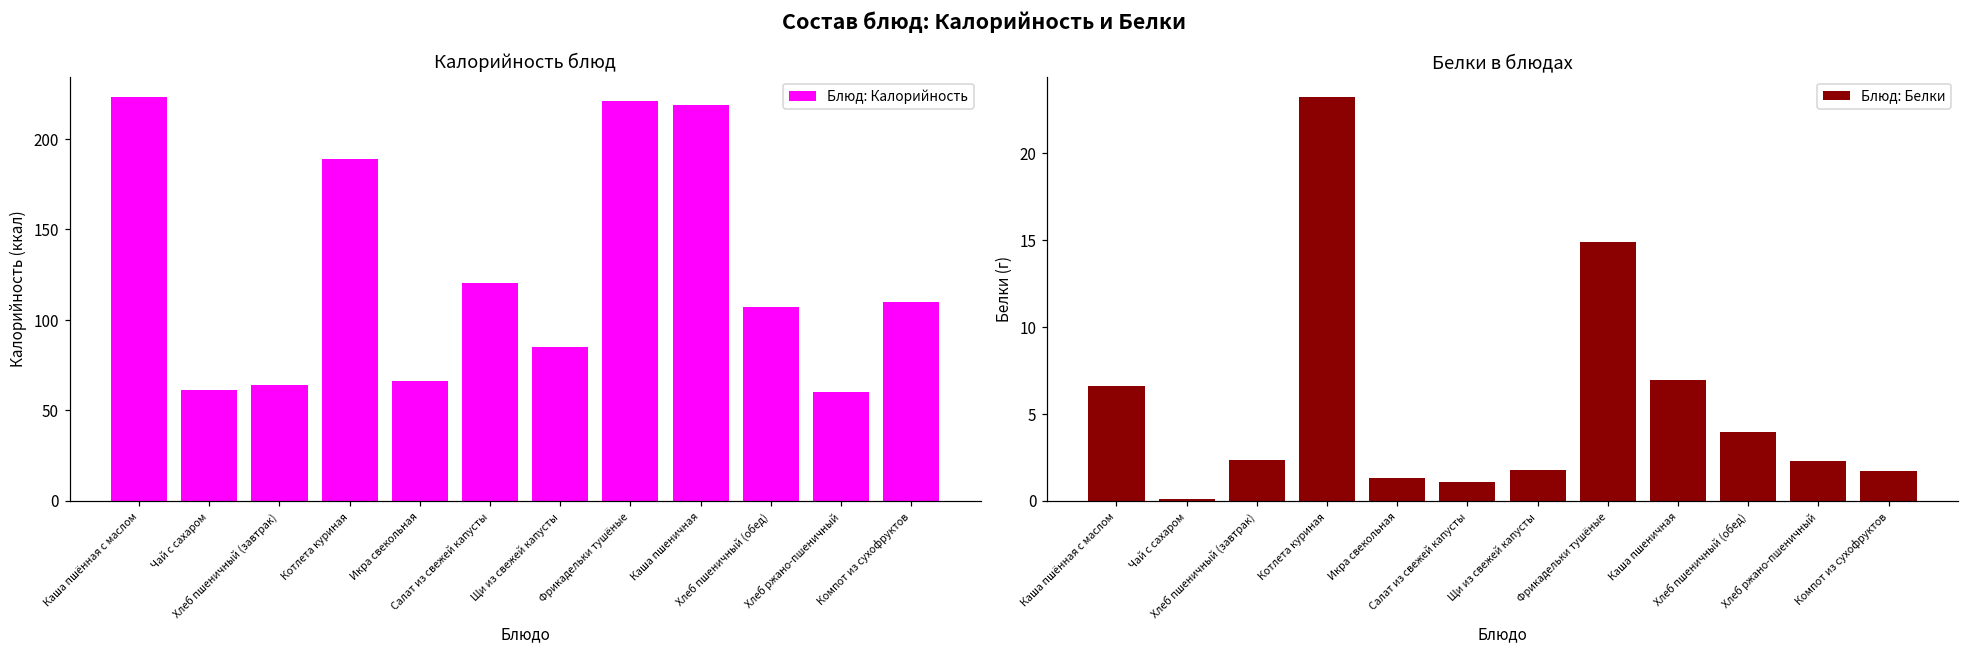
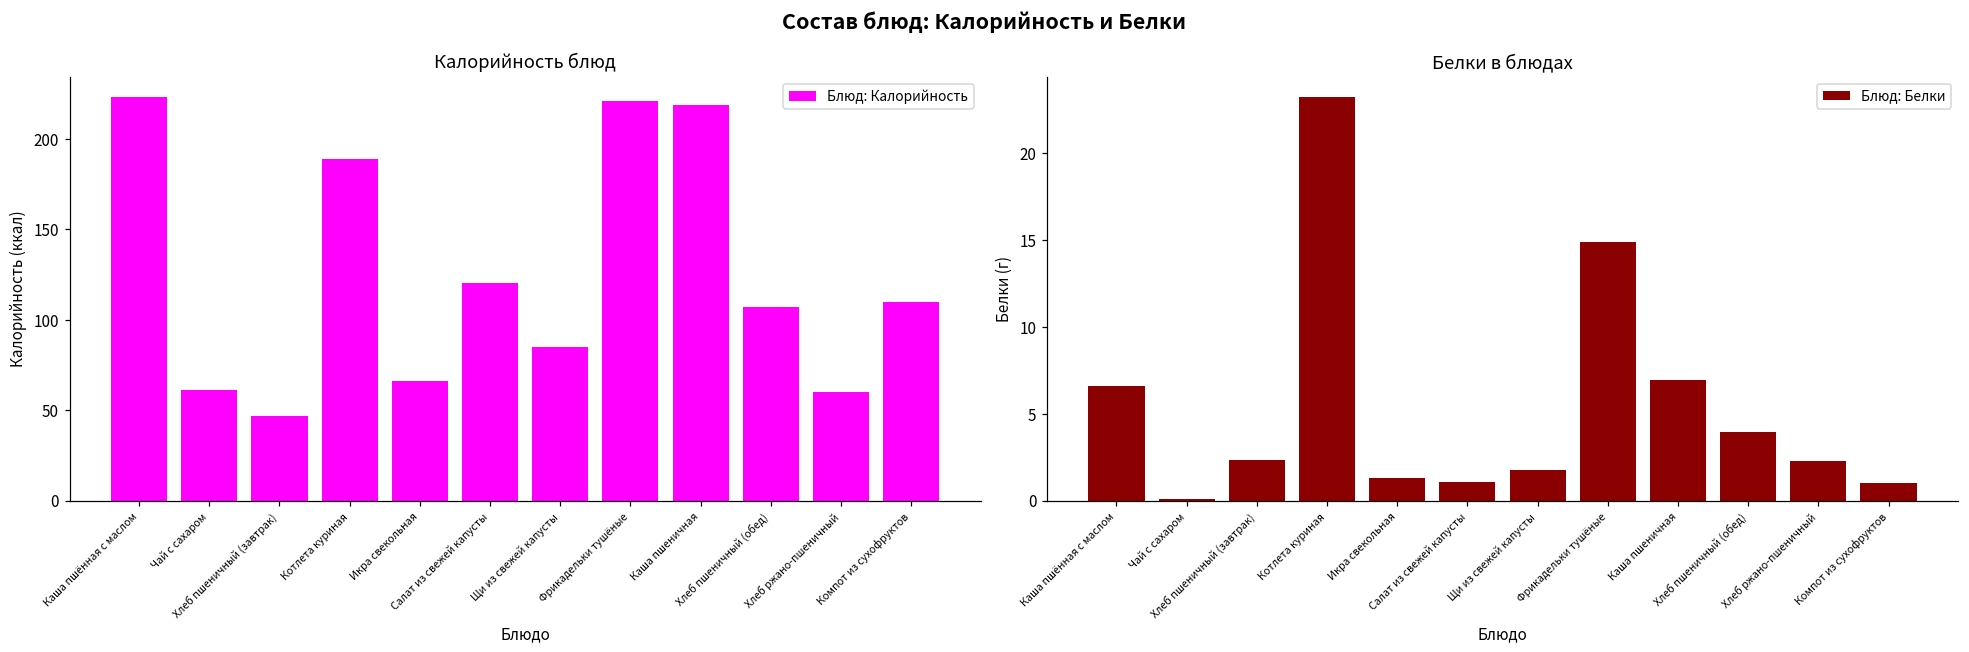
  {
    "Калорийность блюд": {
      "Каша пшённая с маслом": 223,
      "Чай с сахаром": 61,
-     "Хлеб пшеничный (завтрак)": 64,
+     "Хлеб пшеничный (завтрак)": 47,
      "Котлета куриная": 189,
      "Икра свекольная": 66,
      "Салат из свежей капусты": 120,
      "Щи из свежей капусты": 85,
      "Фрикадельки тушёные": 221,
      "Каша пшеничная": 219,
      "Хлеб пшеничный (обед)": 107,
      "Хлеб ржано-пшеничный": 60,
      "Компот из сухофруктов": 110
    },
    "Белки в блюдах": {
      "Каша пшённая с маслом": 6.6,
      "Хлеб пшеничный (завтрак)": 2.4,
      "Котлета куриная": 23.3,
      "Икра свекольная": 1.3,
      "Салат из свежей капусты": 1.1,
      "Щи из свежей капусты": 1.8,
      "Фрикадельки тушёные": 14.9,
      "Каша пшеничная": 7.0,
      "Хлеб пшеничный (обед)": 4.0,
      "Хлеб ржано-пшеничный": 2.3,
-     "Компот из сухофруктов": 1.7
+     "Компот из сухофруктов": 1.0
    }
  }
